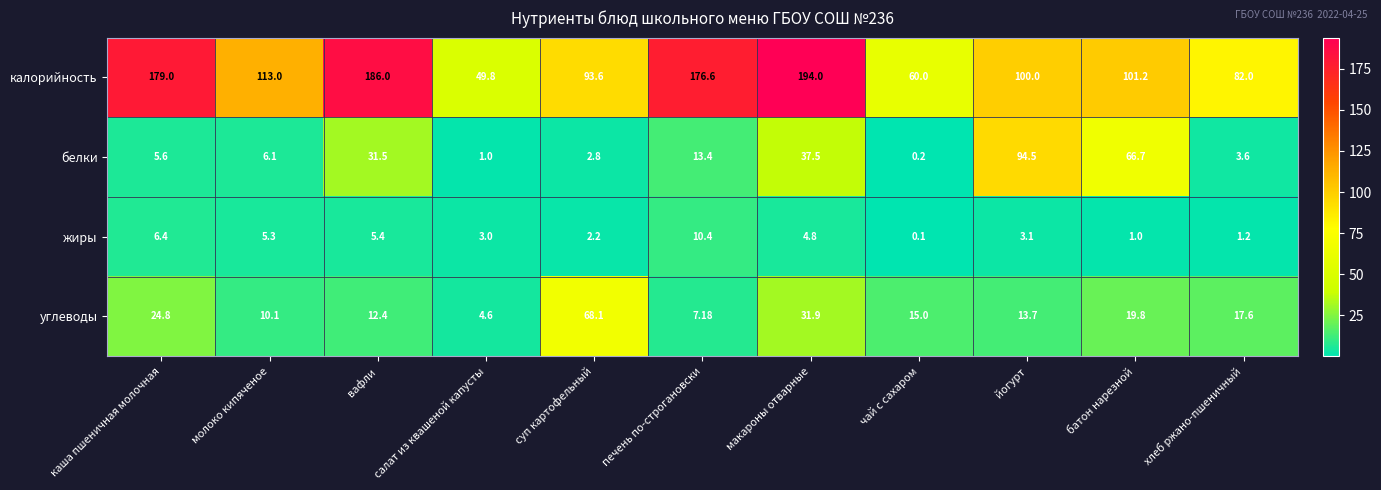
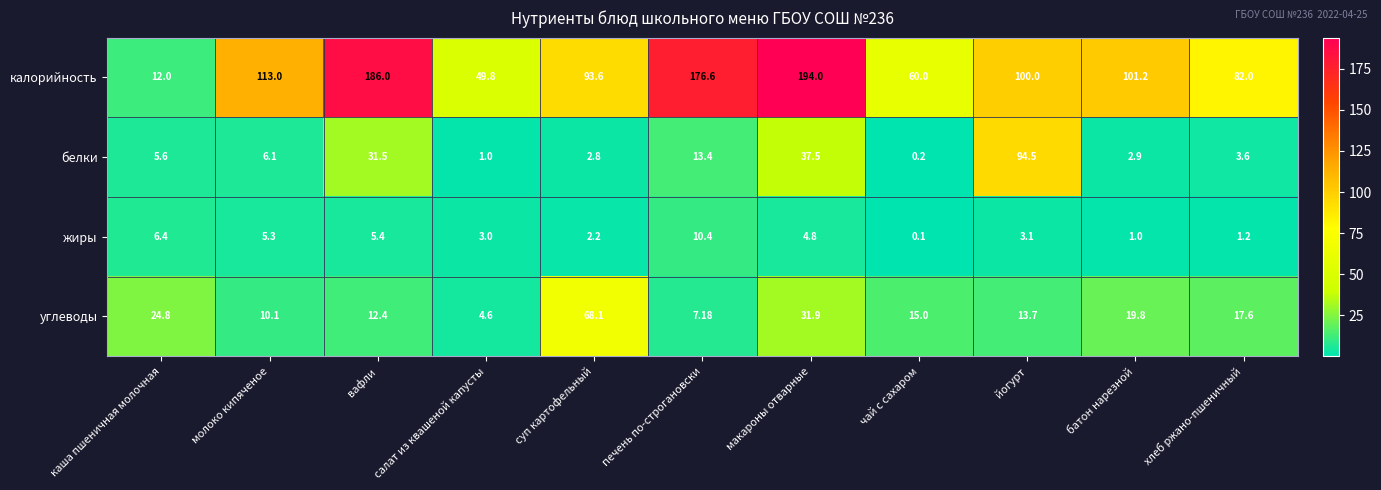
  {
    "калорийность": {
-     "каша пшеничная молочная": 179.0,
+     "каша пшеничная молочная": 12.0,
      "молоко кипяченое": 113.0,
      "вафли": 186.0,
      "салат из квашеной капусты": 49.8,
      "суп картофельный": 93.6,
      "печень по-строгановски": 176.6,
      "макароны отварные": 194.0,
      "чай с сахаром": 60.0,
      "йогурт": 100.0,
      "батон нарезной": 101.2,
      "хлеб ржано-пшеничный": 82.0
    },
    "белки": {
      "каша пшеничная молочная": 5.6,
      "молоко кипяченое": 6.1,
      "вафли": 31.5,
      "салат из квашеной капусты": 1.0,
      "суп картофельный": 2.8,
      "печень по-строгановски": 13.4,
      "макароны отварные": 37.5,
      "чай с сахаром": 0.2,
      "йогурт": 94.5,
-     "батон нарезной": 66.7,
+     "батон нарезной": 2.9,
      "хлеб ржано-пшеничный": 3.6
    },
    "жиры": {
      "каша пшеничная молочная": 6.4,
      "молоко кипяченое": 5.3,
      "вафли": 5.4,
      "салат из квашеной капусты": 3.0,
      "суп картофельный": 2.2,
      "печень по-строгановски": 10.4,
      "макароны отварные": 4.8,
      "чай с сахаром": 0.1,
      "йогурт": 3.1,
      "батон нарезной": 1.0,
      "хлеб ржано-пшеничный": 1.2
    },
    "углеводы": {
      "каша пшеничная молочная": 24.8,
      "молоко кипяченое": 10.1,
      "вафли": 12.4,
      "салат из квашеной капусты": 4.6,
      "суп картофельный": 68.1,
      "печень по-строгановски": 7.18,
      "макароны отварные": 31.9,
      "чай с сахаром": 15.0,
      "йогурт": 13.7,
      "батон нарезной": 19.8,
      "хлеб ржано-пшеничный": 17.6
    }
  }
